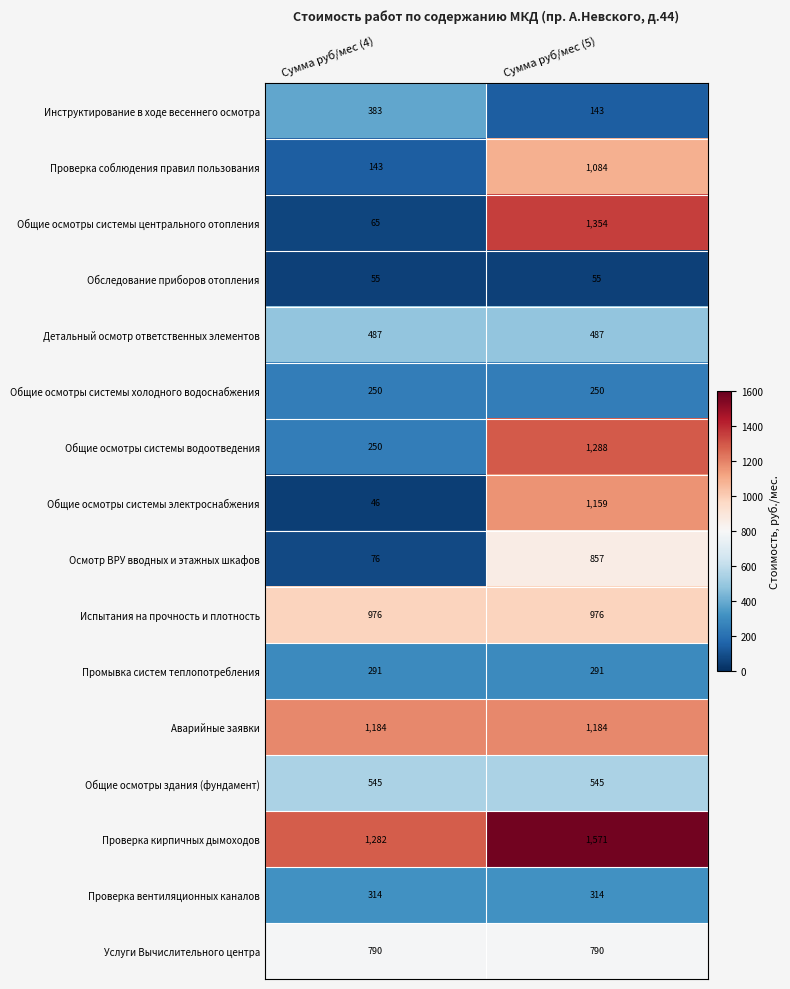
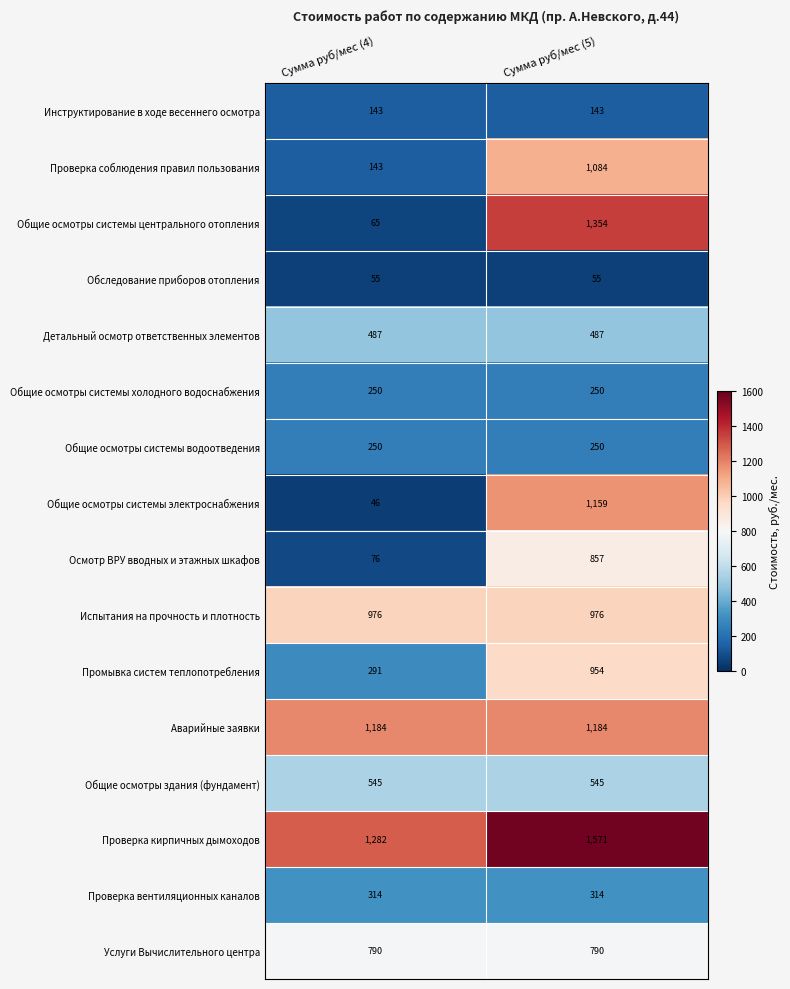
  {
    "Инструктирование в ходе весеннего осмотра": {
-     "Сумма руб/мес (4)": "383",
+     "Сумма руб/мес (4)": "143",
      "Сумма руб/мес (5)": "143"
    },
    "Проверка соблюдения правил пользования": {
      "Сумма руб/мес (4)": "143",
      "Сумма руб/мес (5)": "1,084"
    },
    "Общие осмотры системы центрального отопления": {
      "Сумма руб/мес (4)": "65",
      "Сумма руб/мес (5)": "1,354"
    },
    "Обследование приборов отопления": {
      "Сумма руб/мес (4)": "55",
      "Сумма руб/мес (5)": "55"
    },
    "Детальный осмотр ответственных элементов": {
      "Сумма руб/мес (4)": "487",
      "Сумма руб/мес (5)": "487"
    },
    "Общие осмотры системы холодного водоснабжения": {
      "Сумма руб/мес (4)": "250",
      "Сумма руб/мес (5)": "250"
    },
    "Общие осмотры системы водоотведения": {
      "Сумма руб/мес (4)": "250",
-     "Сумма руб/мес (5)": "1,288"
+     "Сумма руб/мес (5)": "250"
    },
    "Общие осмотры системы электроснабжения": {
      "Сумма руб/мес (4)": "46",
      "Сумма руб/мес (5)": "1,159"
    },
    "Осмотр ВРУ вводных и этажных шкафов": {
      "Сумма руб/мес (4)": "76",
      "Сумма руб/мес (5)": "857"
    },
    "Испытания на прочность и плотность": {
      "Сумма руб/мес (4)": "976",
      "Сумма руб/мес (5)": "976"
    },
    "Промывка систем теплопотребления": {
      "Сумма руб/мес (4)": "291",
-     "Сумма руб/мес (5)": "291"
+     "Сумма руб/мес (5)": "954"
    },
    "Аварийные заявки": {
      "Сумма руб/мес (4)": "1,184",
      "Сумма руб/мес (5)": "1,184"
    },
    "Общие осмотры здания (фундамент)": {
      "Сумма руб/мес (4)": "545",
      "Сумма руб/мес (5)": "545"
    },
    "Проверка кирпичных дымоходов": {
      "Сумма руб/мес (4)": "1,282",
      "Сумма руб/мес (5)": "1,571"
    },
    "Проверка вентиляционных каналов": {
      "Сумма руб/мес (4)": "314",
      "Сумма руб/мес (5)": "314"
    },
    "Услуги Вычислительного центра": {
      "Сумма руб/мес (4)": "790",
      "Сумма руб/мес (5)": "790"
    }
  }
